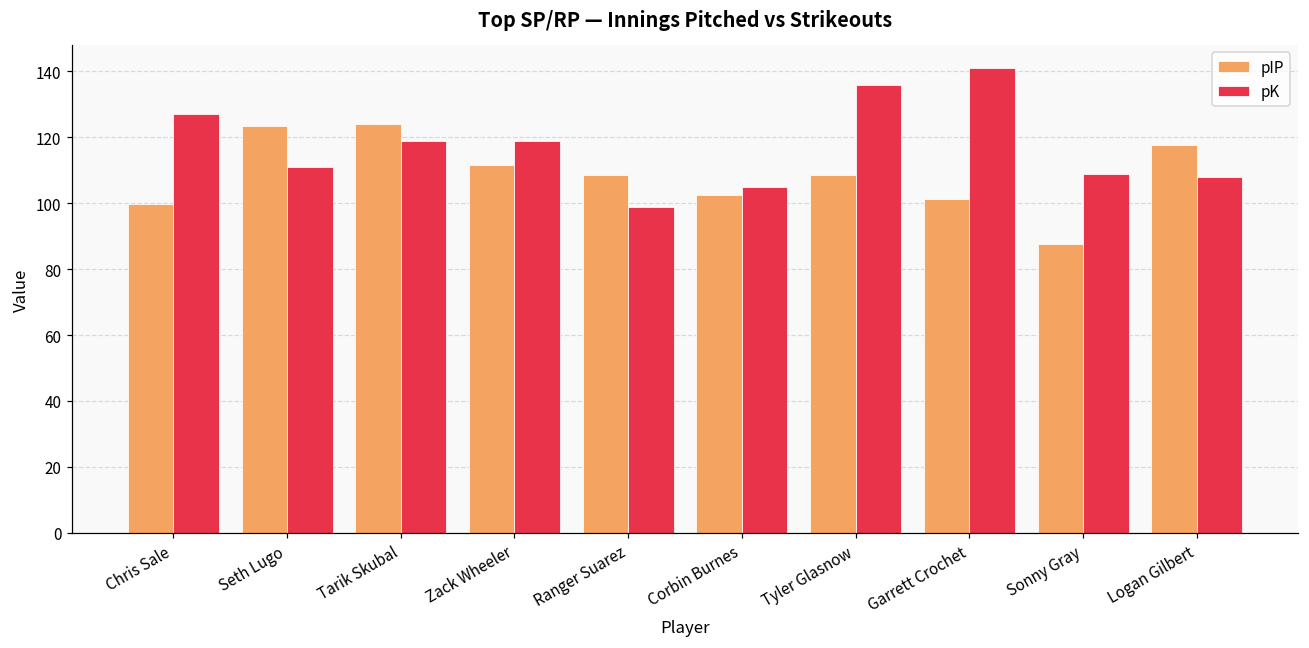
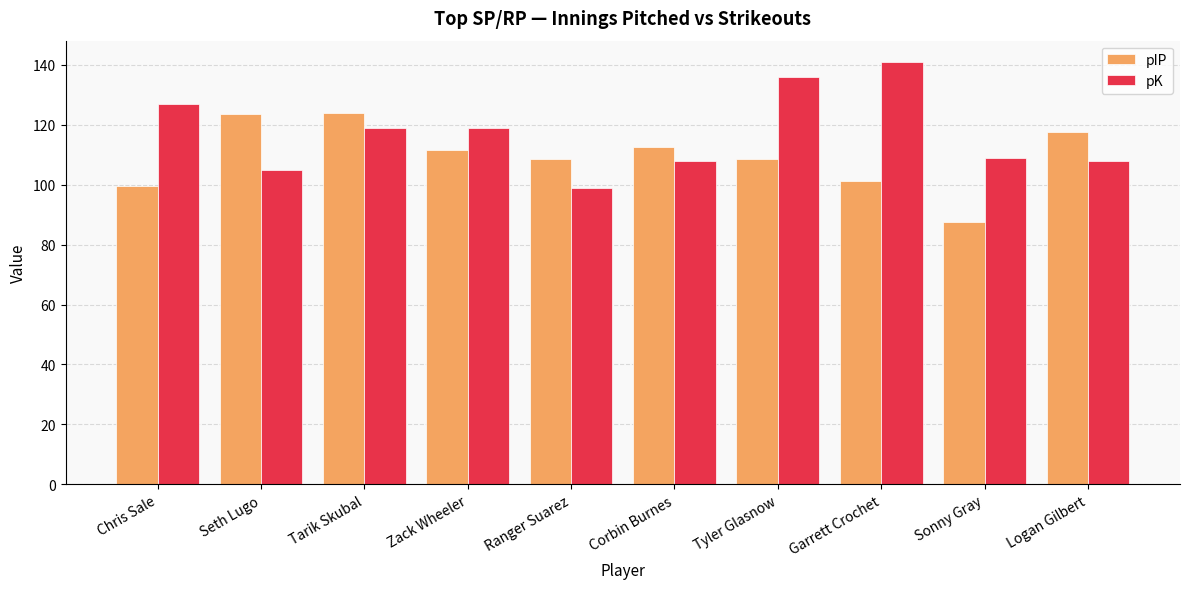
  {
    "pIP": {
      "Chris Sale": 100,
      "Seth Lugo": 124,
      "Tarik Skubal": 124,
      "Zack Wheeler": 112,
      "Ranger Suarez": 109,
-     "Corbin Burnes": 102,
+     "Corbin Burnes": 113,
      "Tyler Glasnow": 109,
      "Garrett Crochet": 101,
      "Sonny Gray": 88,
      "Logan Gilbert": 118
    },
    "pK": {
      "Chris Sale": 127,
-     "Seth Lugo": 111,
+     "Seth Lugo": 105,
      "Tarik Skubal": 119,
      "Zack Wheeler": 119,
      "Ranger Suarez": 99,
-     "Corbin Burnes": 105,
+     "Corbin Burnes": 108,
      "Tyler Glasnow": 136,
      "Garrett Crochet": 141,
      "Sonny Gray": 109,
      "Logan Gilbert": 108
    }
  }
